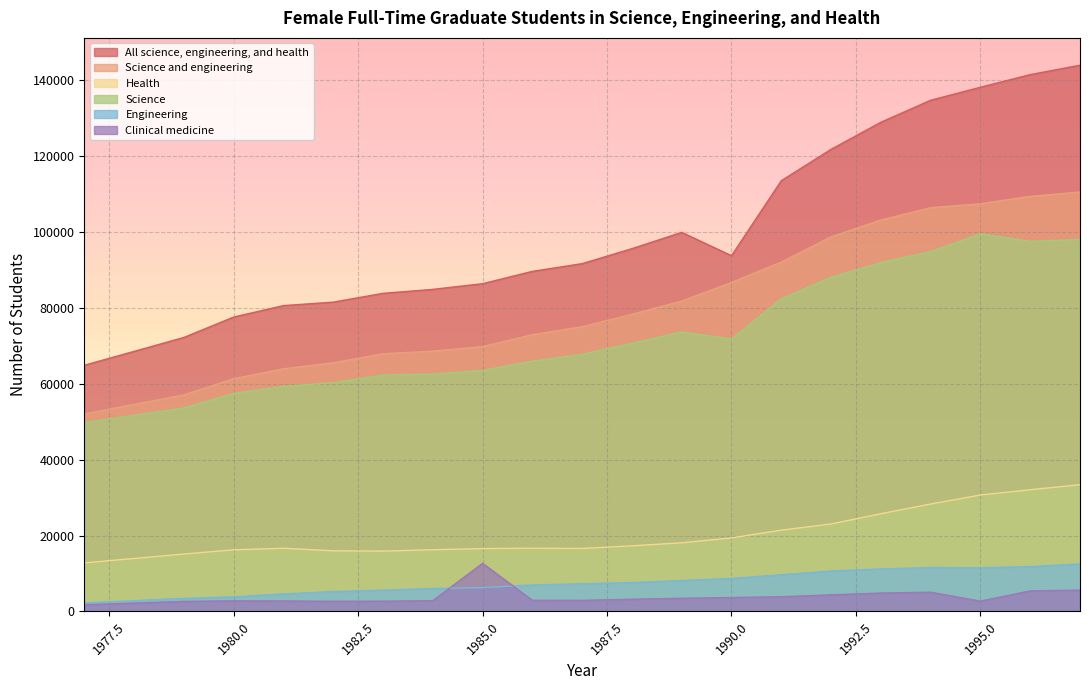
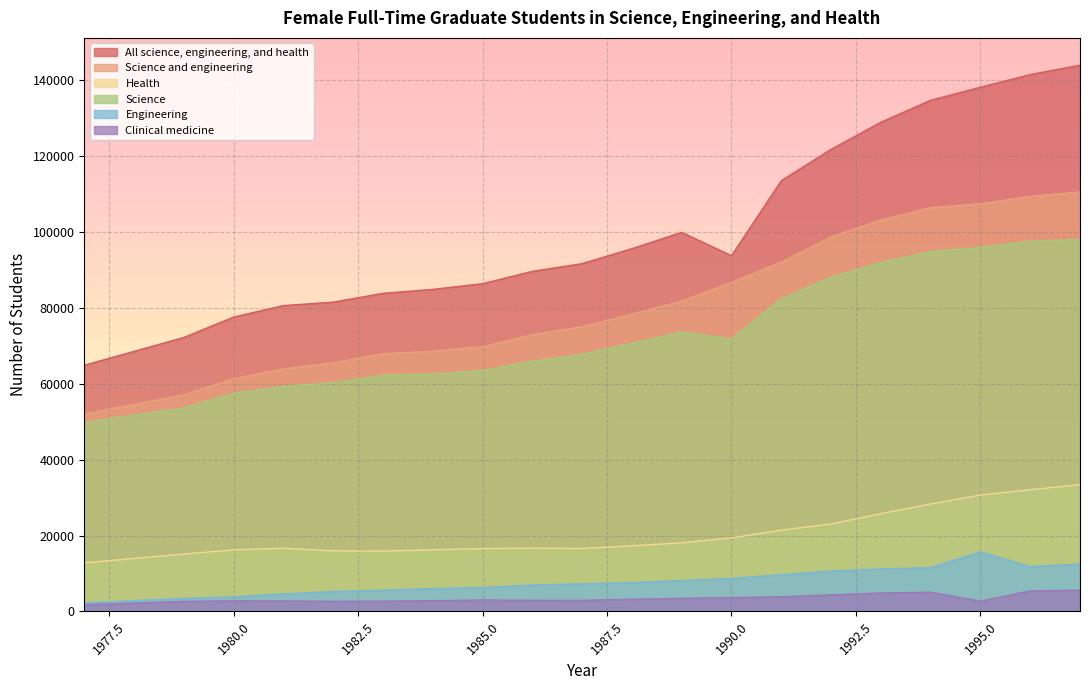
  {
    "All science, engineering, and health": {
      "1980.0": 78000,
      "1985.0": 86000,
      "1990.0": 94000,
      "1995.0": 138000
    },
    "Science": {
      "1980.0": 57000,
      "1985.0": 63000,
      "1990.0": 72000,
-     "1995.0": 100000
+     "1995.0": 96000
    },
    "Engineering": {
      "1980.0": 4000,
      "1985.0": 6000,
      "1990.0": 9000,
-     "1995.0": 12000
+     "1995.0": 16000
    },
    "Clinical medicine": {
      "1980.0": 3000,
-     "1985.0": 13000,
+     "1985.0": 3000,
      "1990.0": 4000,
      "1995.0": 3000
    }
  }
